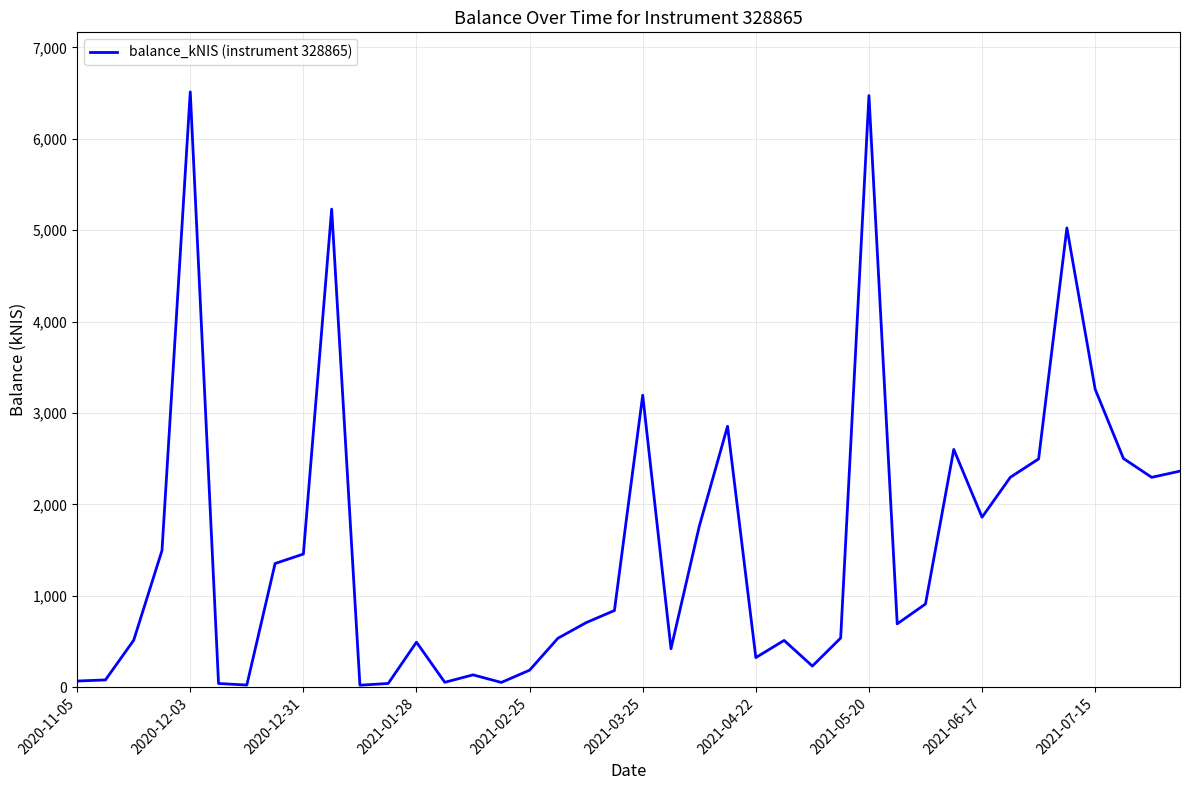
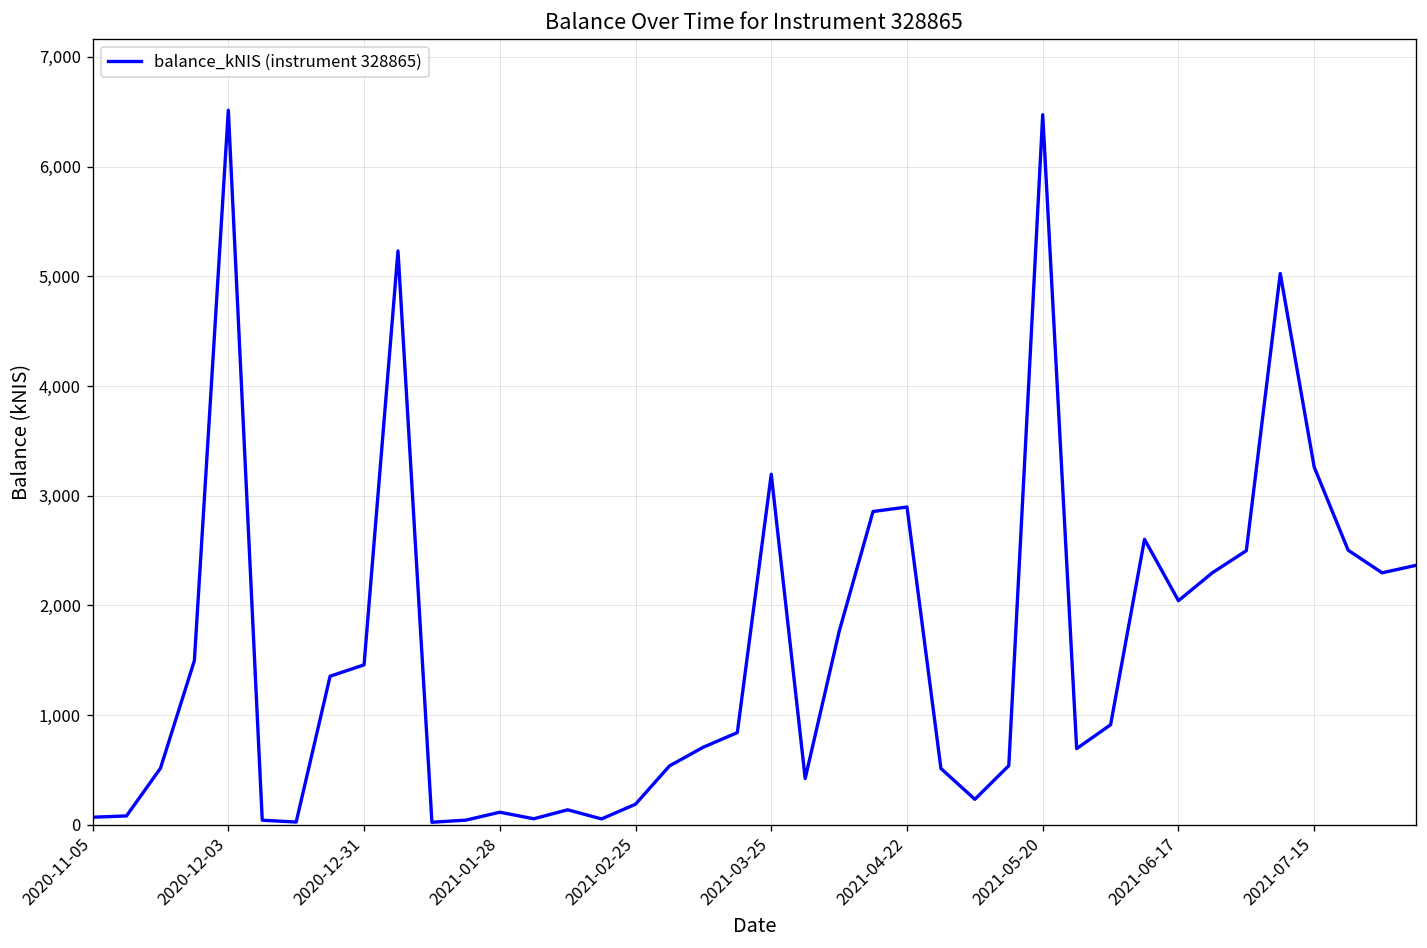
  {
    "2020-11-05": "100",
    "2020-12-03": "6,500",
    "2020-12-31": "1,500",
-   "2021-01-28": "500",
+   "2021-01-28": "100",
    "2021-02-25": "200",
    "2021-03-25": "3,200",
-   "2021-04-22": "300",
+   "2021-04-22": "2,900",
    "2021-05-20": "6,500",
-   "2021-06-17": "1,900",
+   "2021-06-17": "2,000",
    "2021-07-15": "3,300"
  }
